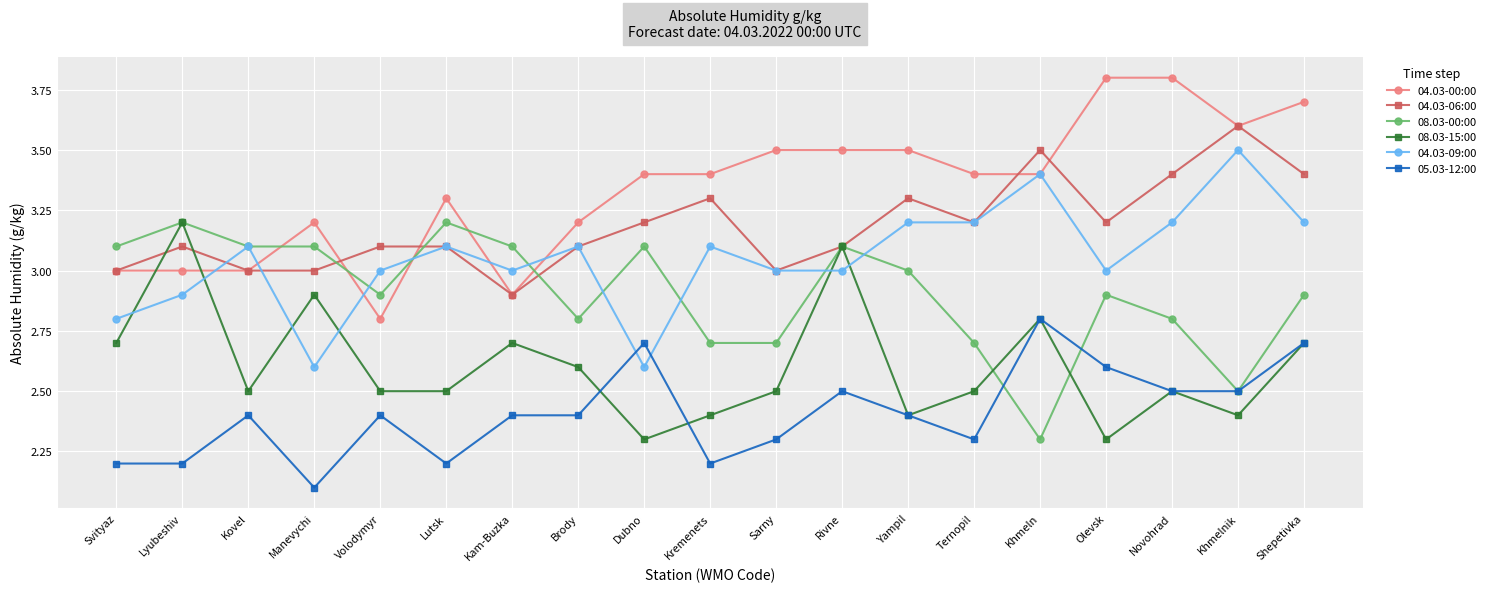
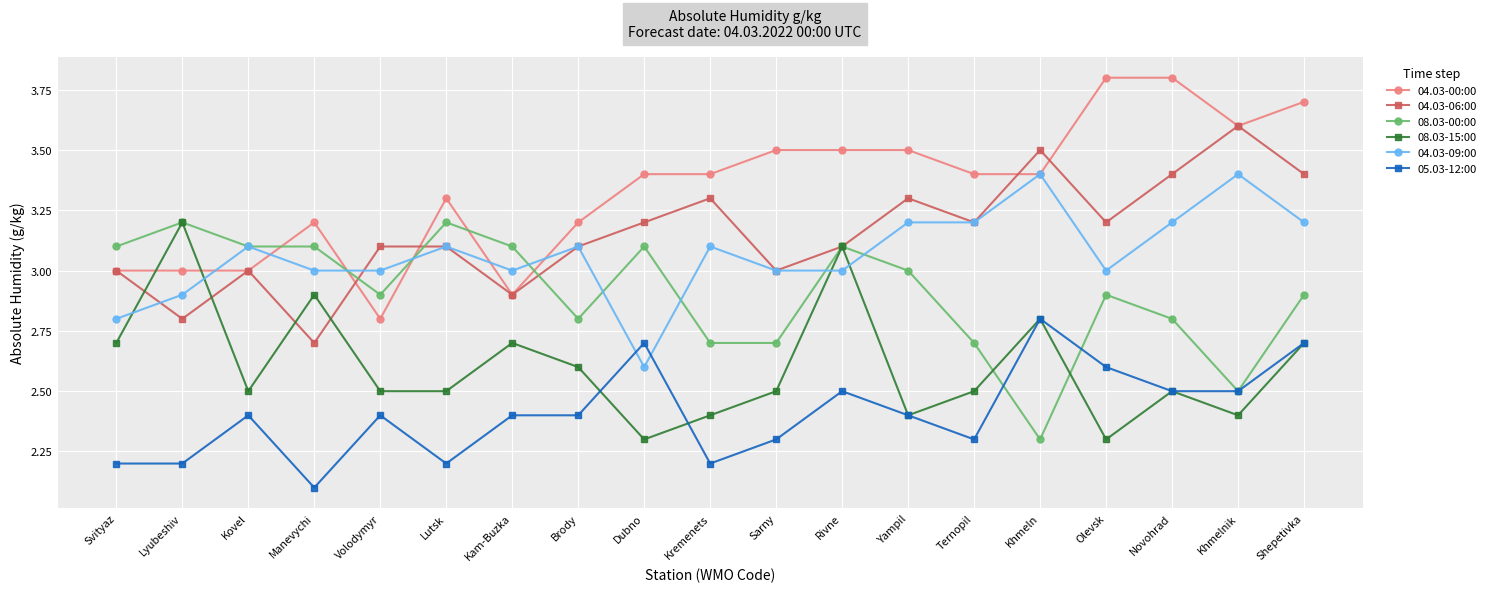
  {
    "04.03-00:00": {
      "Lyubeshiv": 3.0,
      "Manevychi": 3.2,
      "Volodymyr": 2.8,
      "Lutsk": 3.3,
      "Brody": 3.2,
      "Dubno": 3.4,
      "Kremenets": 3.4,
      "Sarny": 3.5,
      "Rivne": 3.5,
      "Yampil": 3.5,
      "Ternopil": 3.4,
      "Olevsk": 3.8,
      "Novohrad": 3.8,
      "Shepetivka": 3.7
    },
    "04.03-06:00": {
-     "Lyubeshiv": 3.1,
-     "Manevychi": 3.0,
+     "Lyubeshiv": 2.8,
+     "Manevychi": 2.7,
      "Volodymyr": 3.1,
      "Dubno": 3.2,
      "Kremenets": 3.3,
      "Yampil": 3.3,
      "Khmeln": 3.5,
      "Olevsk": 3.2,
      "Novohrad": 3.4,
      "Shepetivka": 3.4
    },
    "08.03-00:00": {
      "Svityaz": 3.1,
      "Manevychi": 3.1,
      "Volodymyr": 2.9,
      "Lutsk": 3.2,
      "Kam-Buzka": 3.1,
      "Brody": 2.8,
      "Dubno": 3.1,
      "Kremenets": 2.7,
      "Sarny": 2.7,
      "Yampil": 3.0,
      "Ternopil": 2.7,
      "Khmeln": 2.3,
      "Olevsk": 2.9,
      "Novohrad": 2.8,
      "Shepetivka": 2.9
    },
    "08.03-15:00": {
      "Svityaz": 2.7,
      "Kovel": 2.5,
      "Manevychi": 2.9,
      "Volodymyr": 2.5,
      "Lutsk": 2.5,
      "Kam-Buzka": 2.7,
      "Brody": 2.6,
      "Dubno": 2.3,
      "Kremenets": 2.4,
      "Sarny": 2.5,
      "Ternopil": 2.5,
      "Olevsk": 2.3,
      "Khmelnik": 2.4
    },
    "04.03-09:00": {
      "Svityaz": 2.8,
      "Lyubeshiv": 2.9,
-     "Manevychi": 2.6,
+     "Manevychi": 3.0,
      "Volodymyr": 3.0,
      "Kam-Buzka": 3.0,
      "Dubno": 2.6,
      "Kremenets": 3.1,
      "Rivne": 3.0,
      "Yampil": 3.2,
      "Olevsk": 3.0,
      "Novohrad": 3.2,
-     "Khmelnik": 3.5,
+     "Khmelnik": 3.4,
      "Shepetivka": 3.2
    },
    "05.03-12:00": {
      "Svityaz": 2.2,
      "Lyubeshiv": 2.2,
      "Kovel": 2.4,
      "Manevychi": 2.1,
      "Volodymyr": 2.4,
      "Lutsk": 2.2,
      "Kam-Buzka": 2.4,
      "Brody": 2.4,
      "Dubno": 2.7,
      "Kremenets": 2.2,
      "Sarny": 2.3,
      "Rivne": 2.5,
      "Ternopil": 2.3,
      "Olevsk": 2.6
    }
  }
